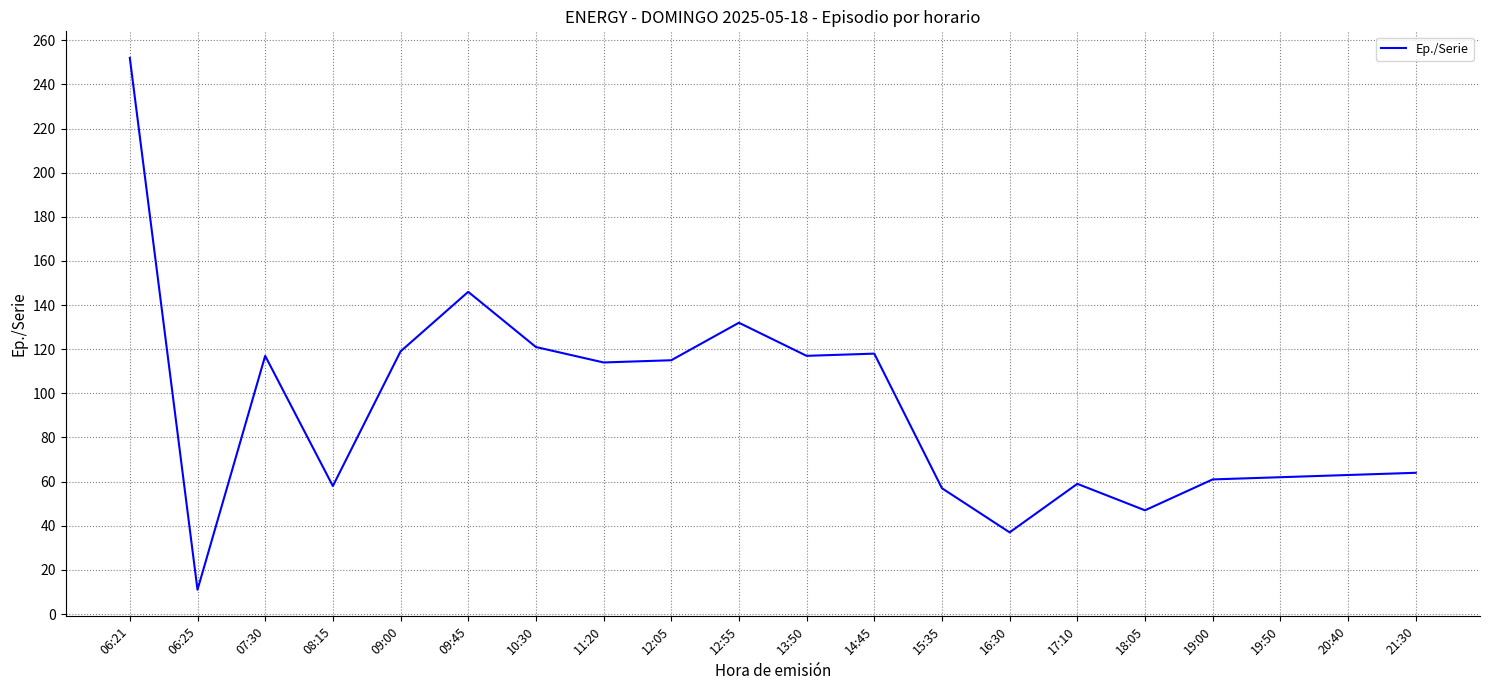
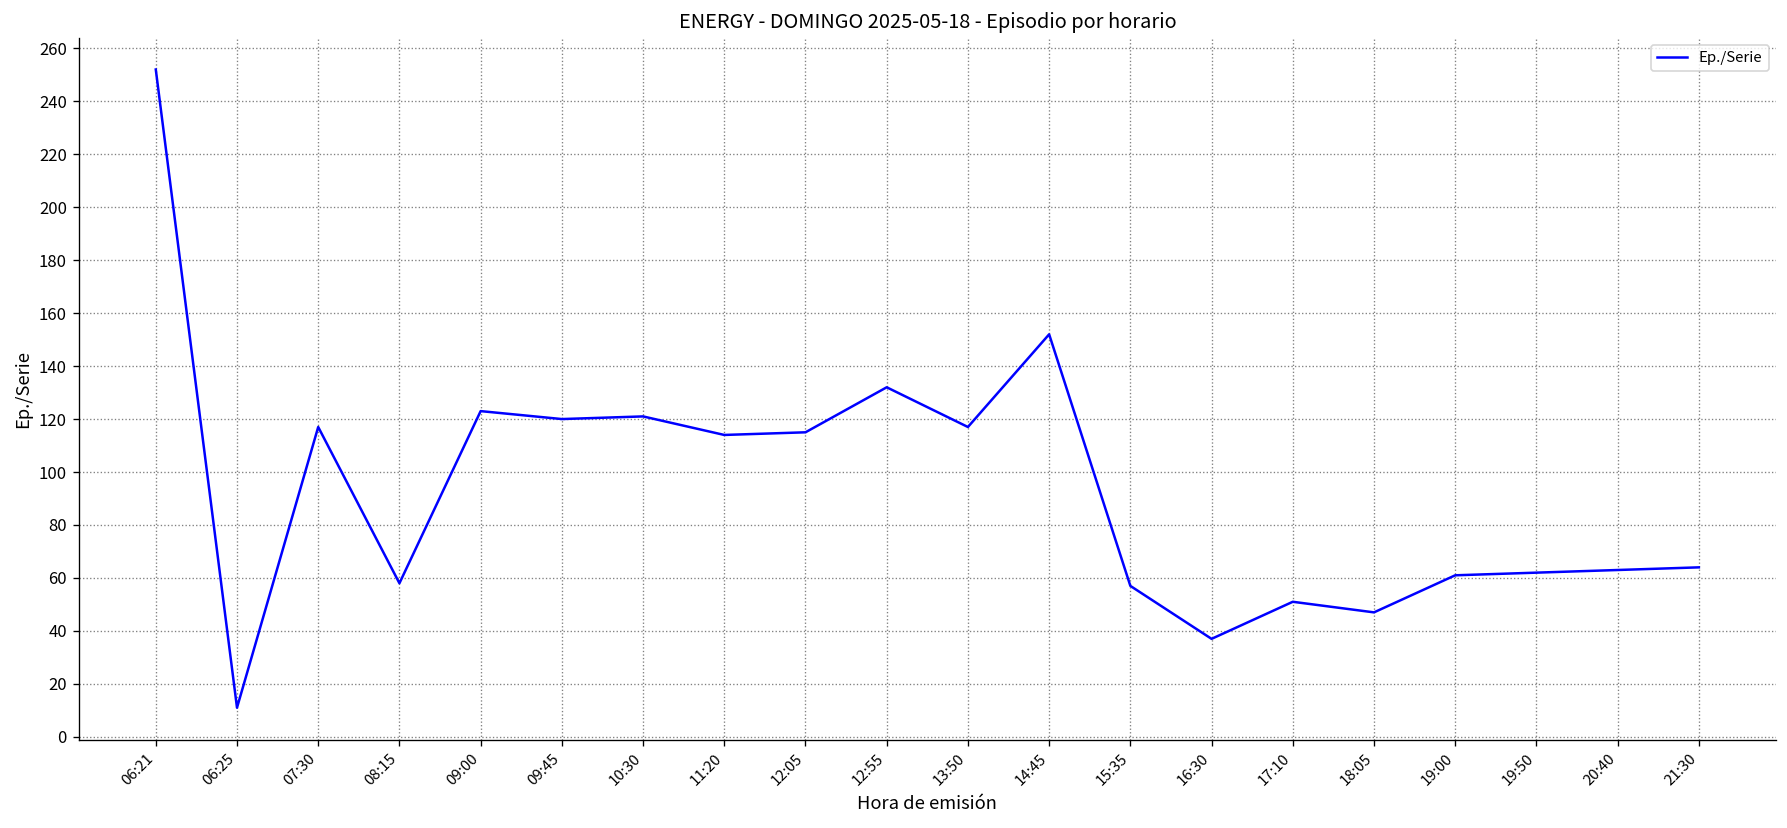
  {
    "06:21": 252,
    "06:25": 11,
    "07:30": 117,
    "08:15": 58,
-   "09:00": 119,
-   "09:45": 146,
+   "09:00": 123,
+   "09:45": 120,
    "10:30": 121,
    "11:20": 114,
    "12:05": 115,
    "12:55": 132,
    "13:50": 117,
-   "14:45": 118,
+   "14:45": 152,
    "15:35": 57,
    "16:30": 37,
-   "17:10": 59,
+   "17:10": 51,
    "18:05": 47,
    "19:00": 61,
    "19:50": 62,
    "20:40": 63,
    "21:30": 64
  }
